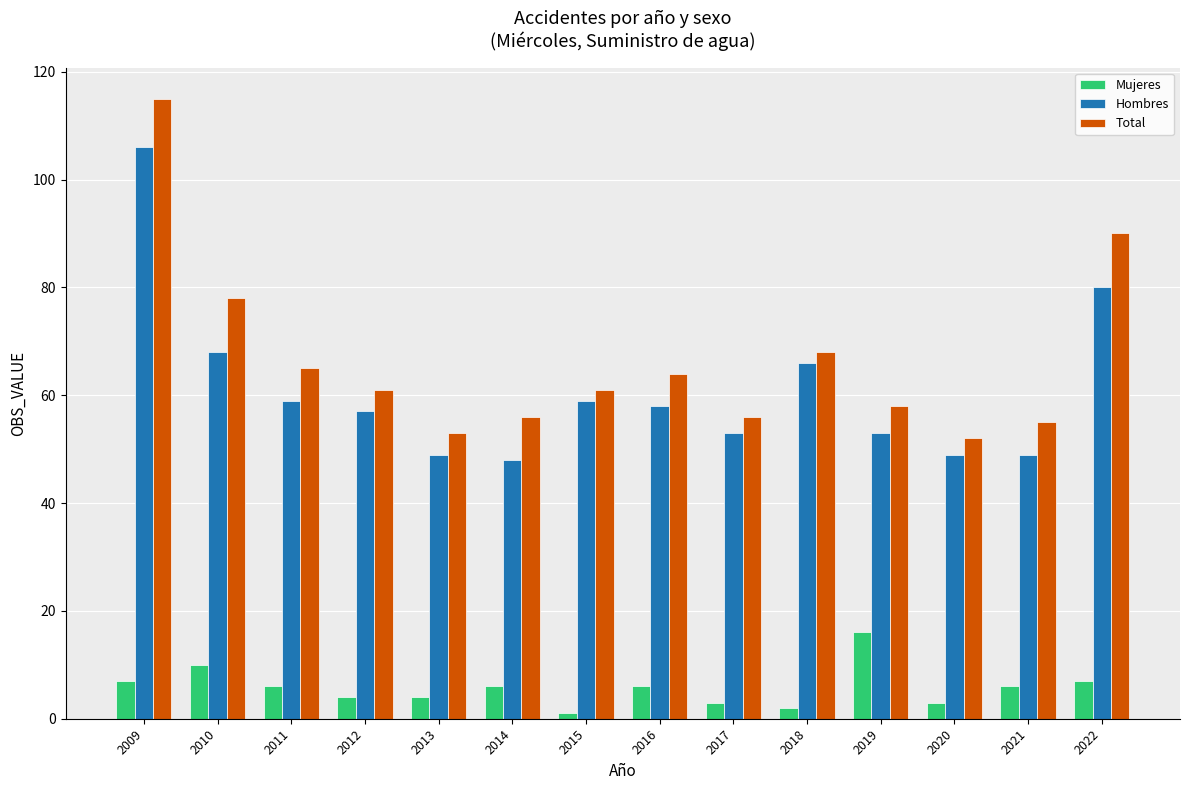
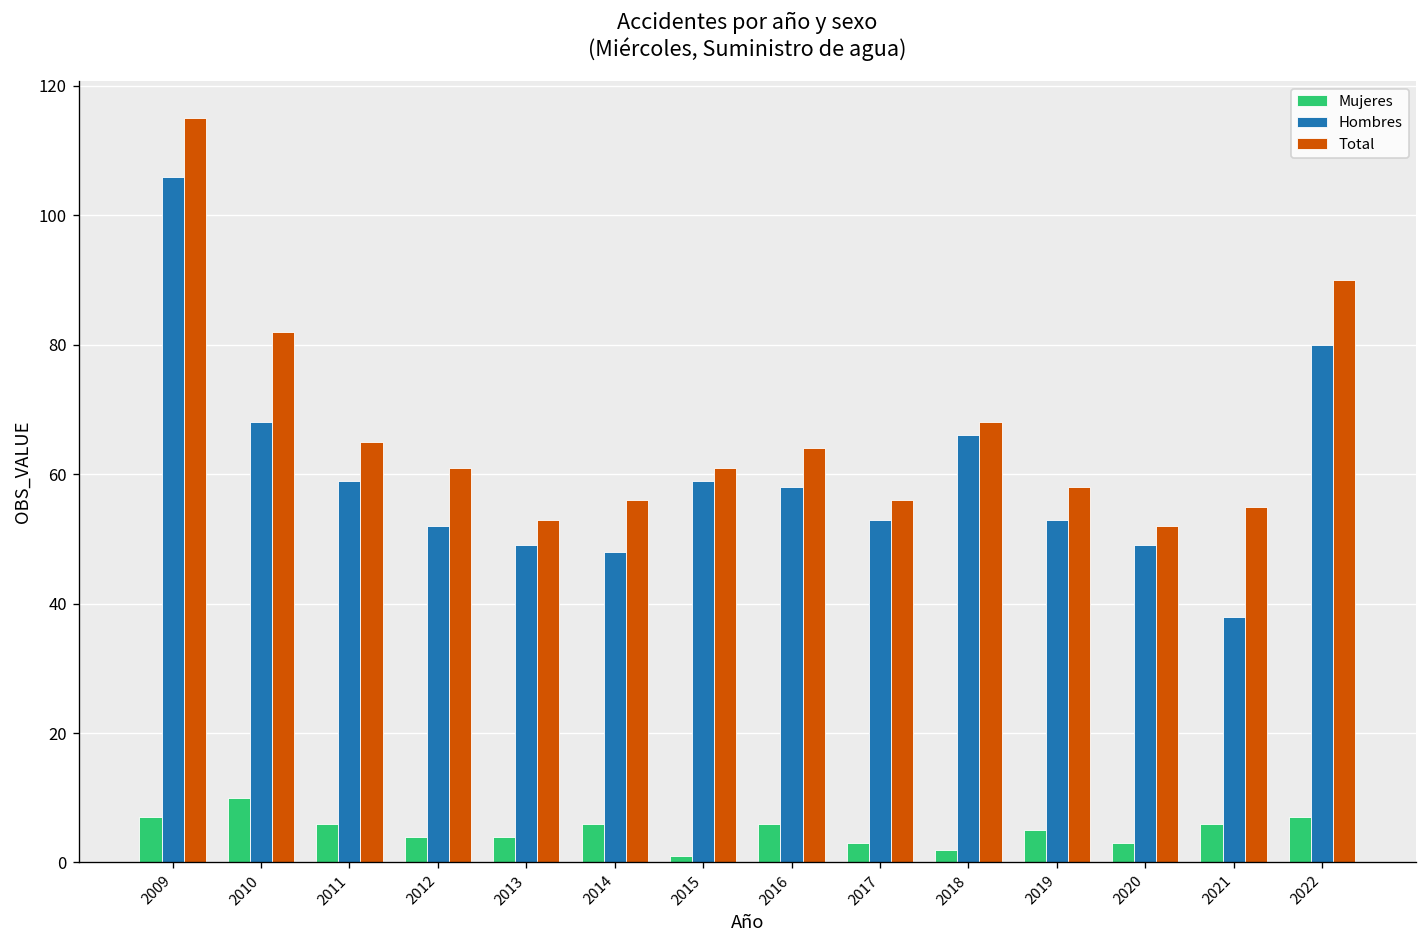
  {
    "Mujeres": {
      "2009": 7,
      "2010": 10,
      "2011": 6,
      "2012": 4,
      "2013": 4,
      "2014": 6,
      "2015": 1,
      "2016": 6,
      "2017": 3,
      "2018": 2,
-     "2019": 16,
+     "2019": 5,
      "2020": 3,
      "2021": 6,
      "2022": 7
    },
    "Hombres": {
      "2009": 106,
      "2010": 68,
      "2011": 59,
-     "2012": 57,
+     "2012": 52,
      "2013": 49,
      "2014": 48,
      "2015": 59,
      "2016": 58,
      "2017": 53,
      "2018": 66,
      "2019": 53,
      "2020": 49,
-     "2021": 49,
+     "2021": 38,
      "2022": 80
    },
    "Total": {
      "2009": 115,
-     "2010": 78,
+     "2010": 82,
      "2011": 65,
      "2012": 61,
      "2013": 53,
      "2014": 56,
      "2015": 61,
      "2016": 64,
      "2017": 56,
      "2018": 68,
      "2019": 58,
      "2020": 52,
      "2021": 55,
      "2022": 90
    }
  }
